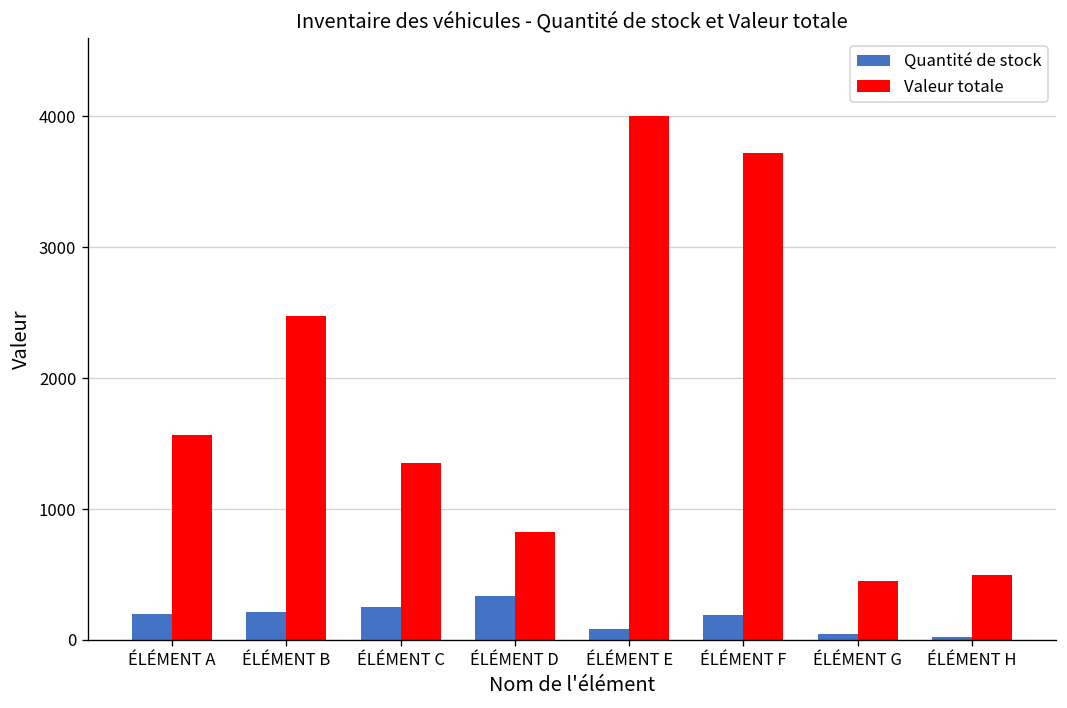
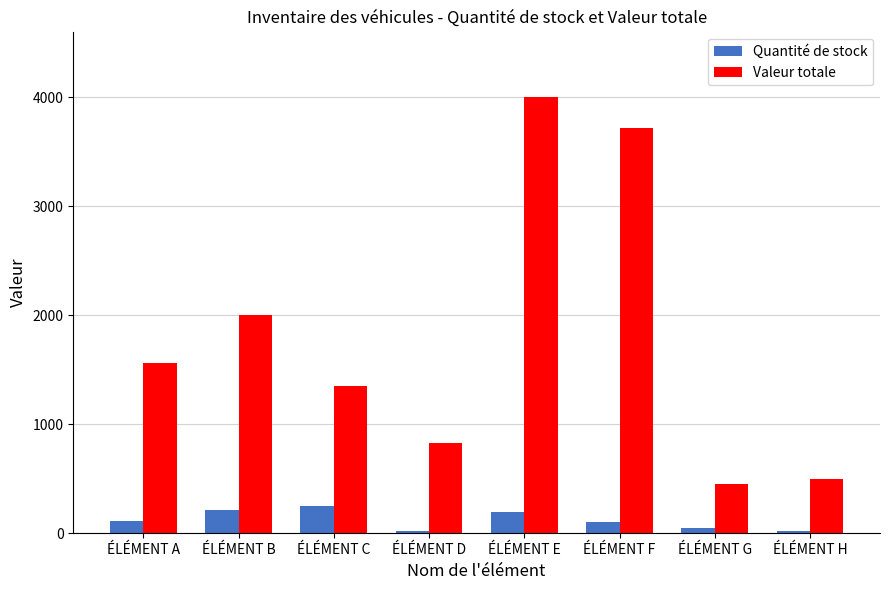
  {
    "Quantité de stock": {
-     "ÉLÉMENT A": 200,
+     "ÉLÉMENT A": 120,
      "ÉLÉMENT B": 210,
      "ÉLÉMENT C": 250,
-     "ÉLÉMENT D": 340,
-     "ÉLÉMENT E": 90,
-     "ÉLÉMENT F": 190,
+     "ÉLÉMENT D": 30,
+     "ÉLÉMENT E": 200,
+     "ÉLÉMENT F": 100,
      "ÉLÉMENT G": 50,
      "ÉLÉMENT H": 30
    },
    "Valeur totale": {
      "ÉLÉMENT A": 1570,
-     "ÉLÉMENT B": 2480,
+     "ÉLÉMENT B": 2000,
      "ÉLÉMENT C": 1350,
      "ÉLÉMENT D": 830,
      "ÉLÉMENT E": 4000,
      "ÉLÉMENT F": 3720,
      "ÉLÉMENT G": 450,
      "ÉLÉMENT H": 500
    }
  }
